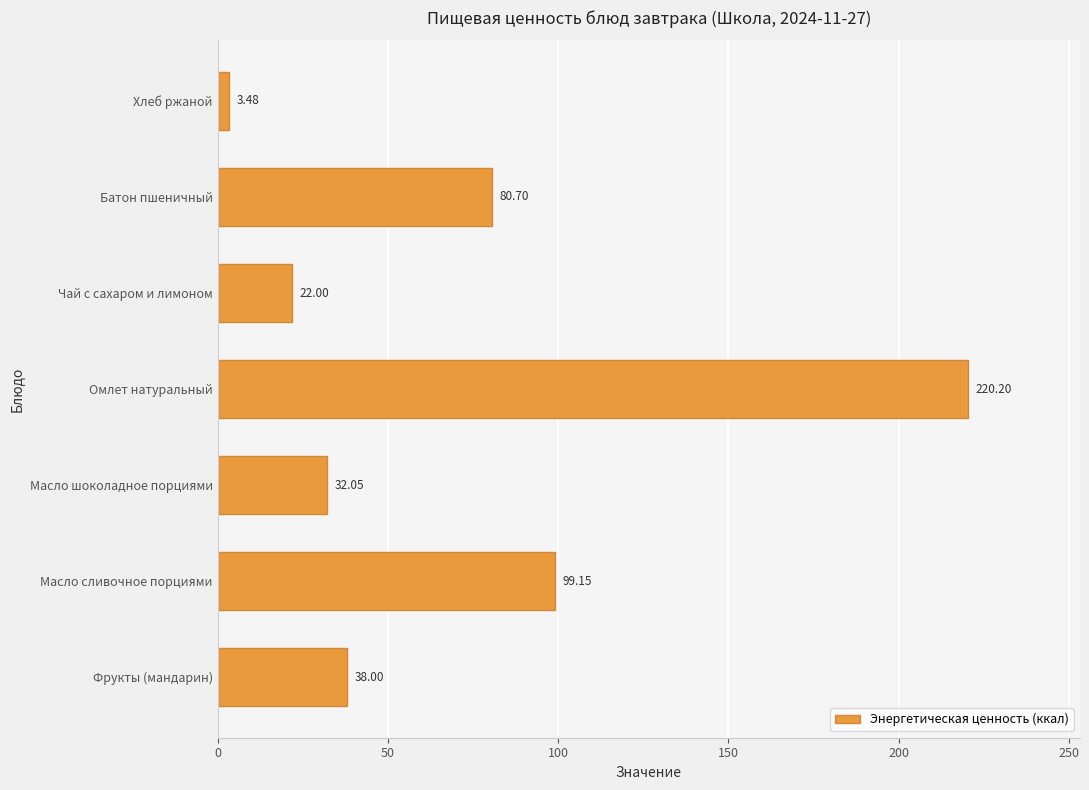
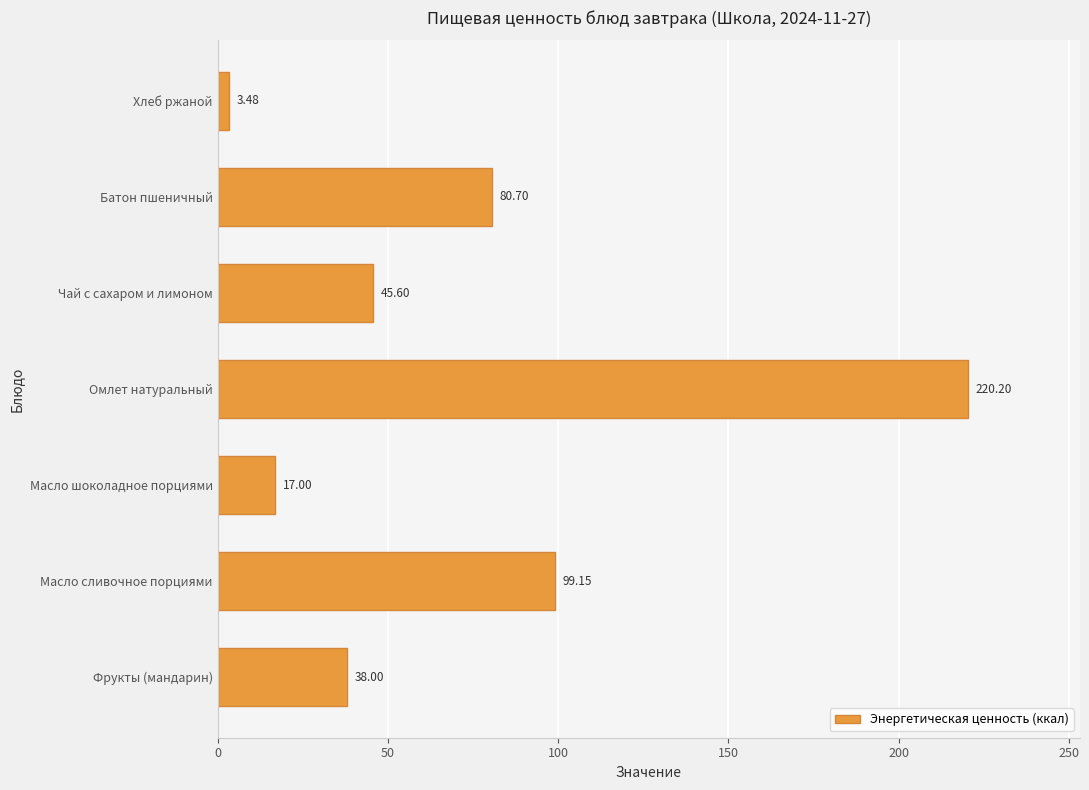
  {
    "Хлеб ржаной": 3.48,
    "Батон пшеничный": 80.70,
-   "Чай с сахаром и лимоном": 22.00,
+   "Чай с сахаром и лимоном": 45.60,
    "Омлет натуральный": 220.20,
-   "Масло шоколадное порциями": 32.05,
+   "Масло шоколадное порциями": 17.00,
    "Масло сливочное порциями": 99.15,
    "Фрукты (мандарин)": 38.00
  }
